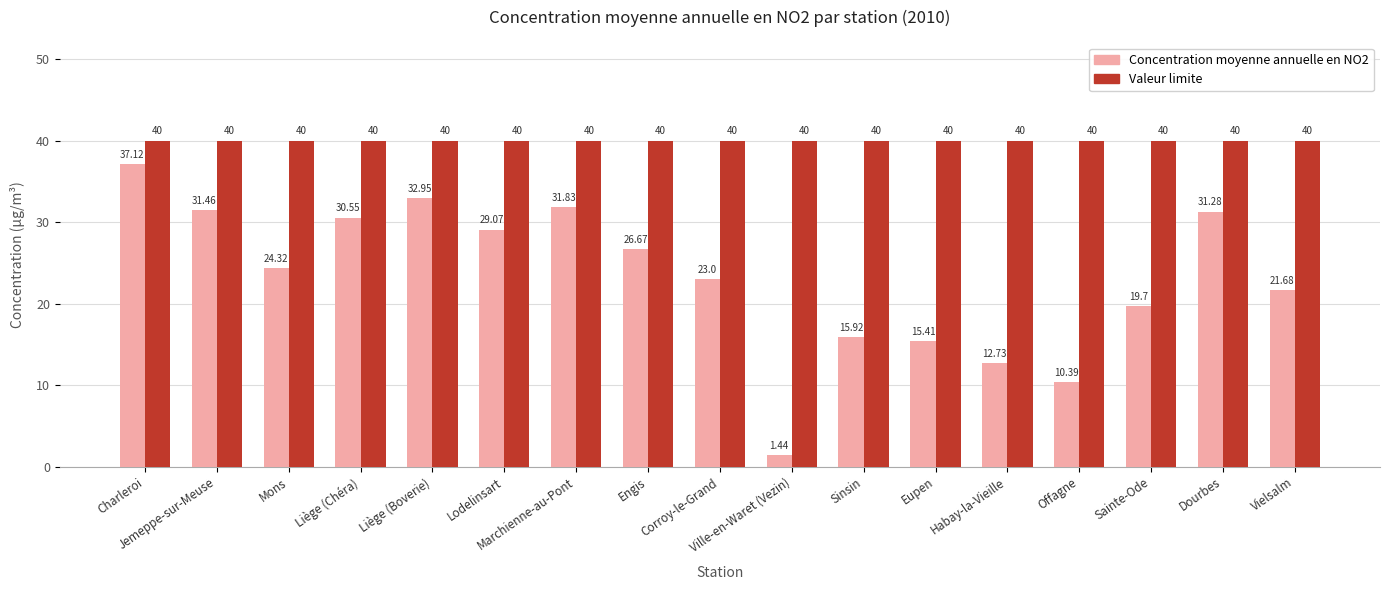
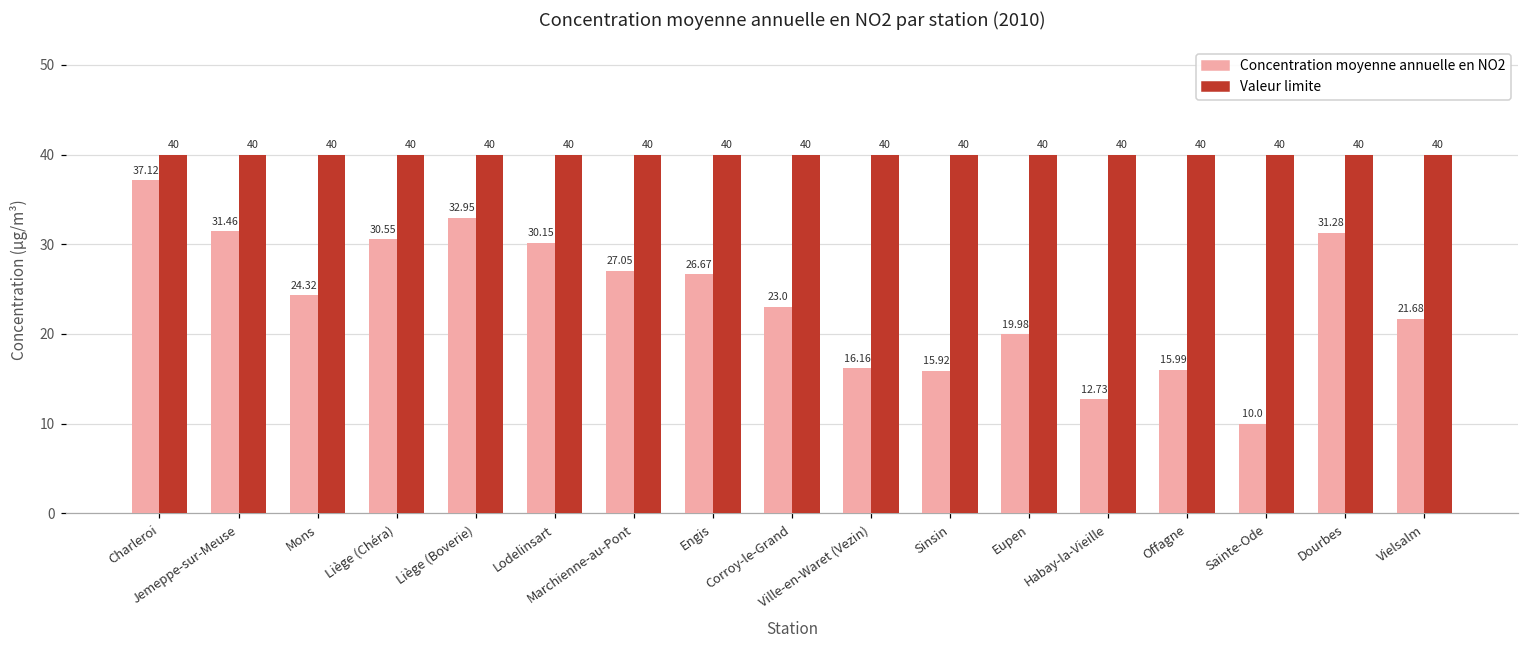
  {
    "Concentration moyenne annuelle en NO2": {
      "Charleroi": 37.12,
      "Jemeppe-sur-Meuse": 31.46,
      "Mons": 24.32,
      "Liège (Chéra)": 30.55,
      "Liège (Boverie)": 32.95,
-     "Lodelinsart": 29.07,
-     "Marchienne-au-Pont": 31.83,
+     "Lodelinsart": 30.15,
+     "Marchienne-au-Pont": 27.05,
      "Engis": 26.67,
      "Corroy-le-Grand": 23.0,
-     "Ville-en-Waret (Vezin)": 1.44,
+     "Ville-en-Waret (Vezin)": 16.16,
      "Sinsin": 15.92,
-     "Eupen": 15.41,
+     "Eupen": 19.98,
      "Habay-la-Vieille": 12.73,
-     "Offagne": 10.39,
-     "Sainte-Ode": 19.7,
+     "Offagne": 15.99,
+     "Sainte-Ode": 10.0,
      "Dourbes": 31.28,
      "Vielsalm": 21.68
    },
    "Valeur limite": {
      "Charleroi": 40,
      "Jemeppe-sur-Meuse": 40,
      "Mons": 40,
      "Liège (Chéra)": 40,
      "Liège (Boverie)": 40,
      "Lodelinsart": 40,
      "Marchienne-au-Pont": 40,
      "Engis": 40,
      "Corroy-le-Grand": 40,
      "Ville-en-Waret (Vezin)": 40,
      "Sinsin": 40,
      "Eupen": 40,
      "Habay-la-Vieille": 40,
      "Offagne": 40,
      "Sainte-Ode": 40,
      "Dourbes": 40,
      "Vielsalm": 40
    }
  }
